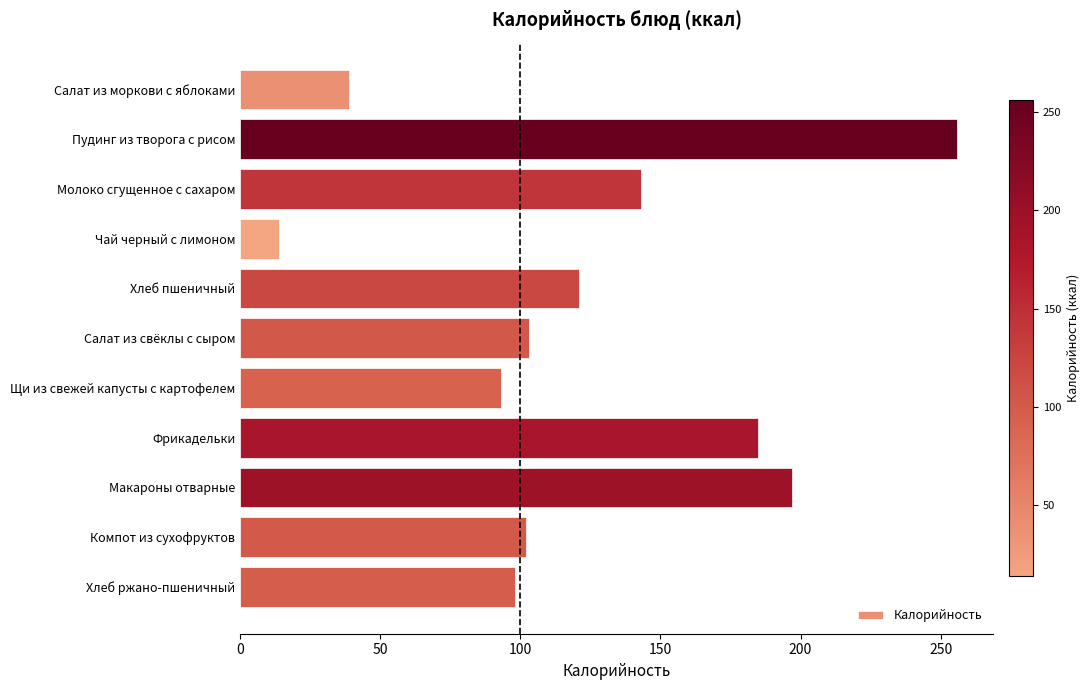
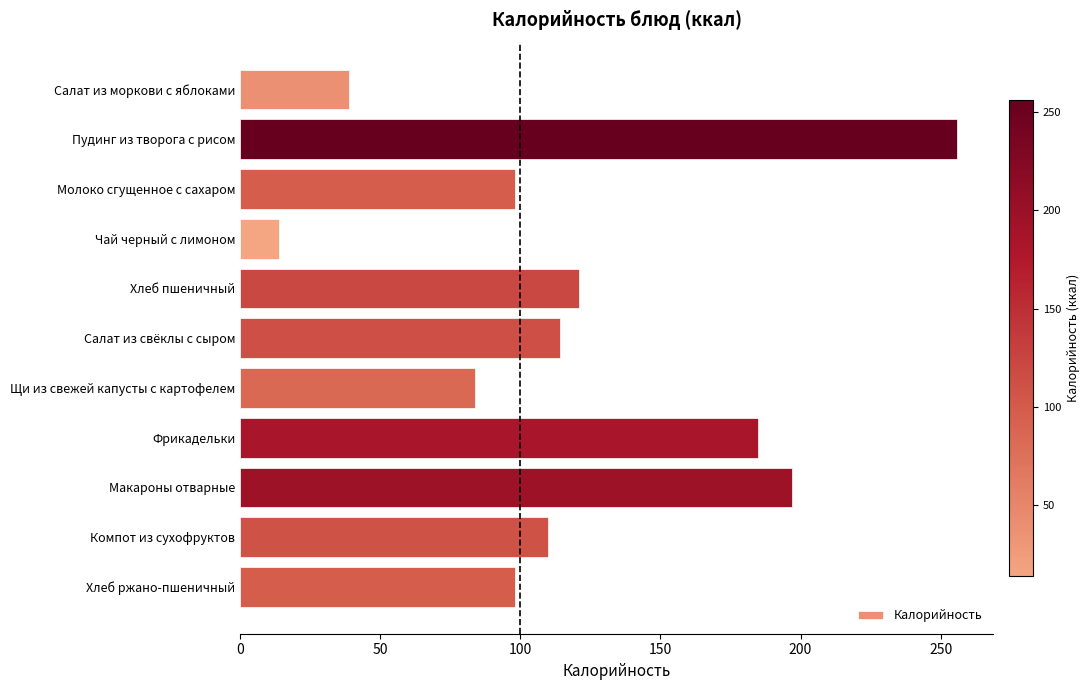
  {
    "Салат из моркови с яблоками": 39,
    "Пудинг из творога с рисом": 256,
-   "Молоко сгущенное с сахаром": 143,
+   "Молоко сгущенное с сахаром": 98,
    "Чай черный с лимоном": 14,
    "Хлеб пшеничный": 121,
-   "Салат из свёклы с сыром": 103,
-   "Щи из свежей капусты с картофелем": 93,
+   "Салат из свёклы с сыром": 114,
+   "Щи из свежей капусты с картофелем": 84,
    "Фрикадельки": 185,
    "Макароны отварные": 197,
-   "Компот из сухофруктов": 102,
+   "Компот из сухофруктов": 110,
    "Хлеб ржано-пшеничный": 98
  }
